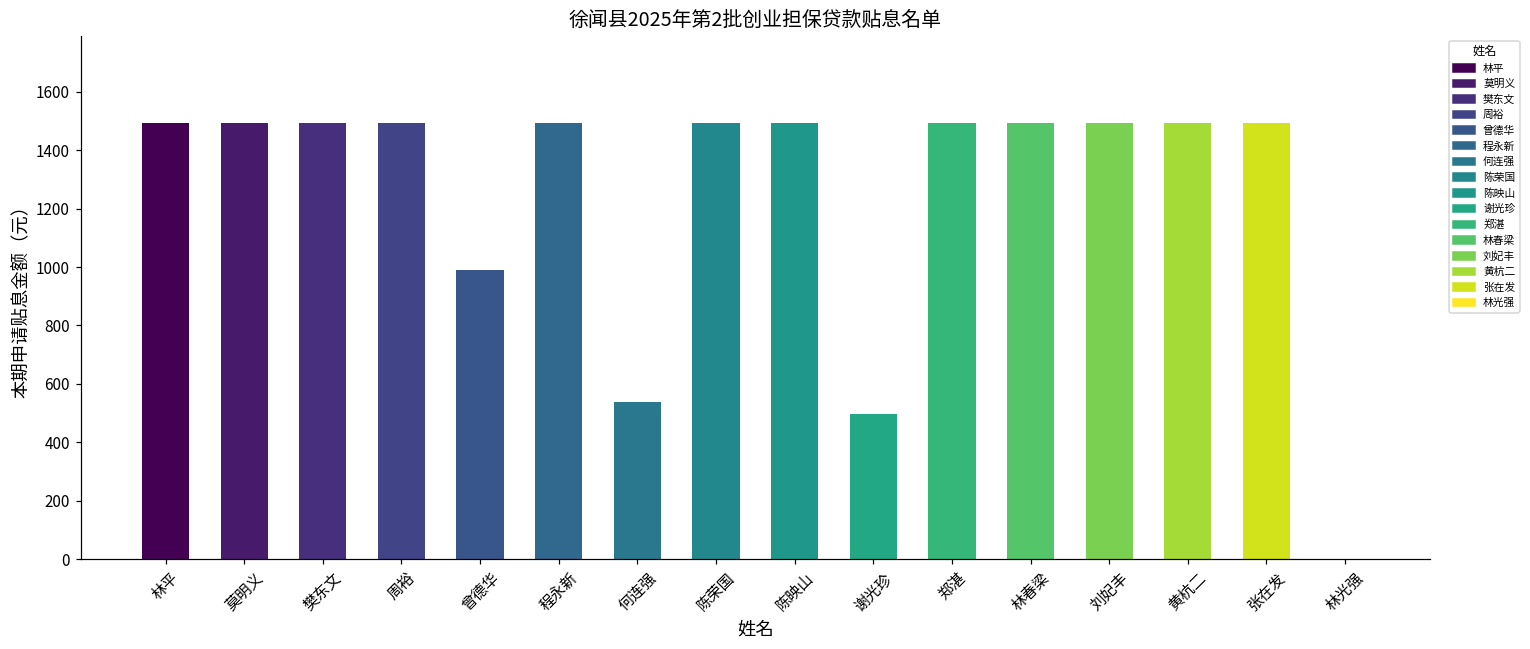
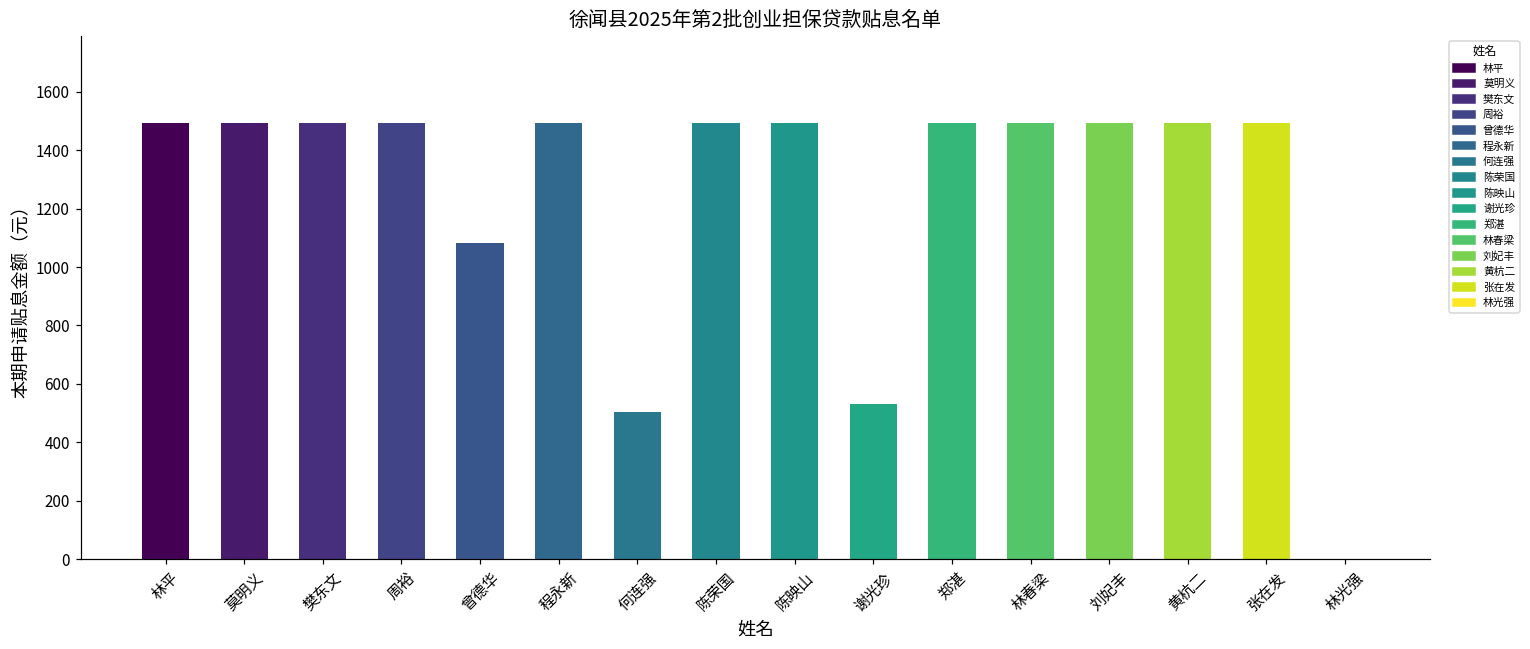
  {
    "林平": 1490,
    "莫明义": 1490,
    "樊东文": 1490,
    "周裕": 1490,
-   "曾德华": 990,
+   "曾德华": 1080,
    "程永新": 1490,
-   "何连强": 540,
+   "何连强": 500,
    "陈荣国": 1490,
    "陈映山": 1490,
-   "谢光珍": 500,
+   "谢光珍": 530,
    "郑湛": 1490,
    "林春梁": 1490,
    "刘妃丰": 1490,
    "黄杭二": 1490,
    "张在发": 1490,
    "林光强": 0
  }
